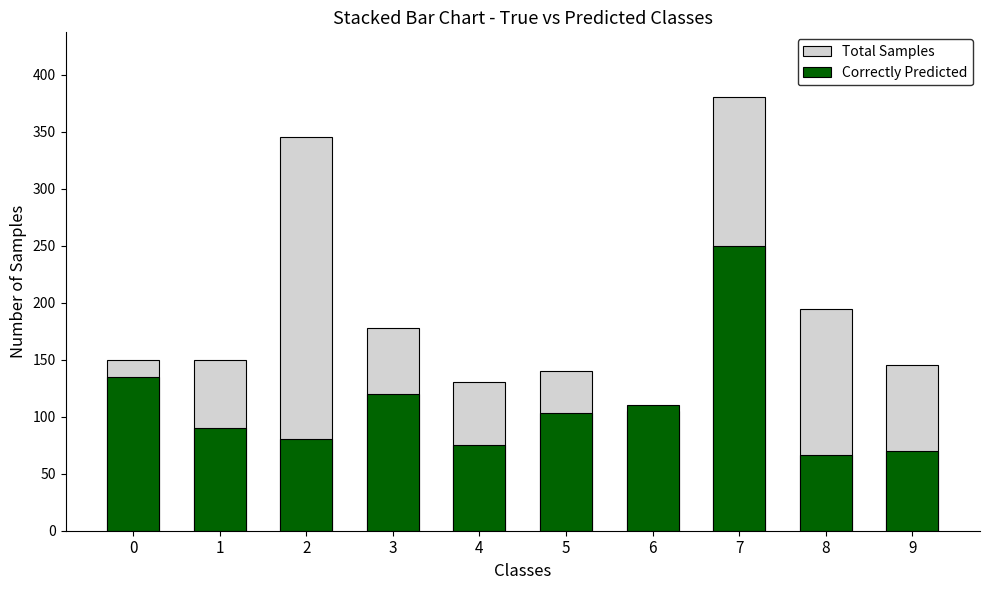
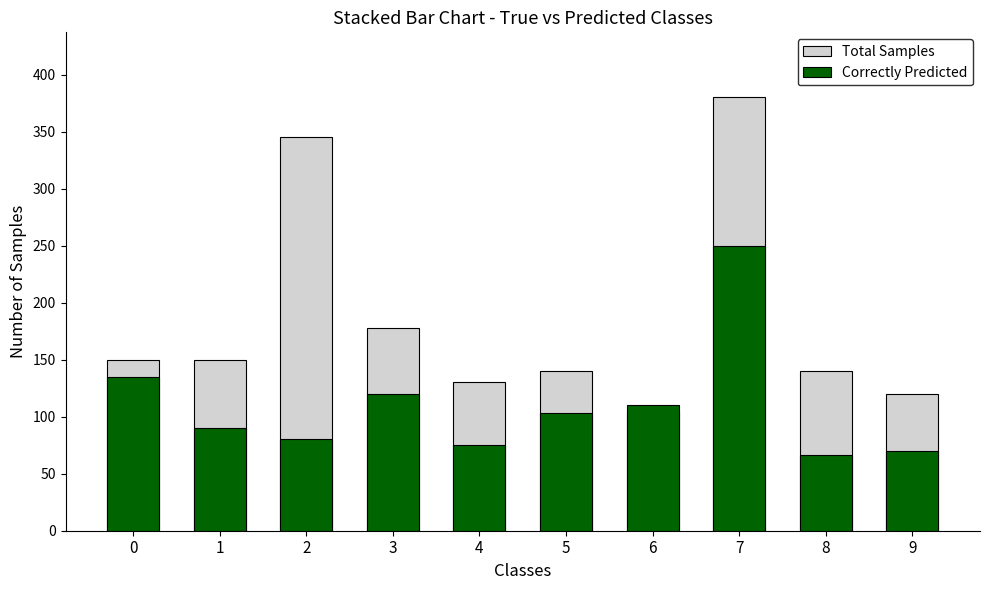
  {
    "Total Samples": {
      "0": 150,
      "1": 150,
      "2": 345,
      "3": 178,
      "4": 130,
      "5": 140,
      "7": 380,
-     "8": 194,
-     "9": 145
+     "8": 140,
+     "9": 120
    },
    "Correctly Predicted": {
      "6": 110
    }
  }
